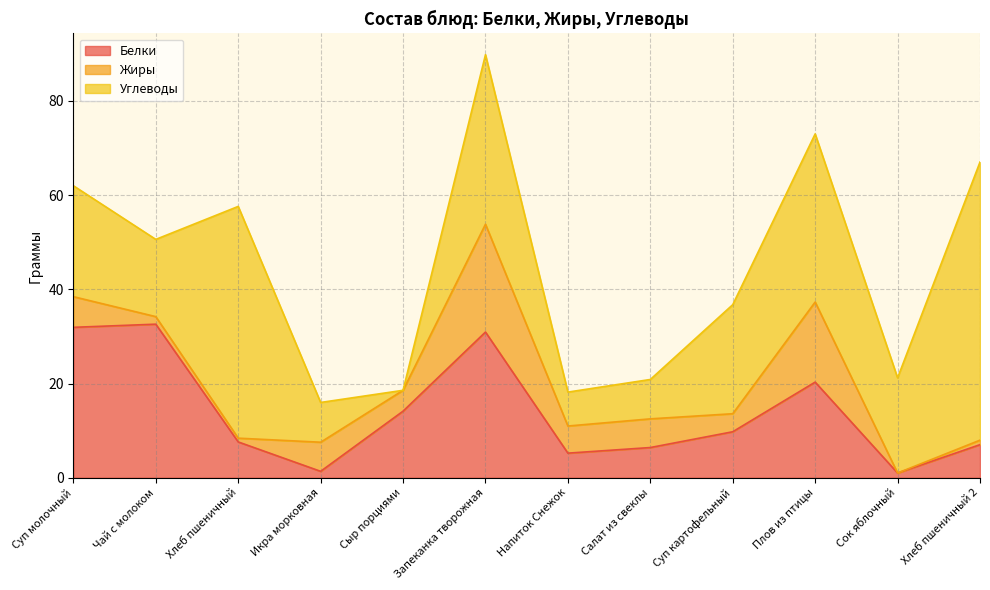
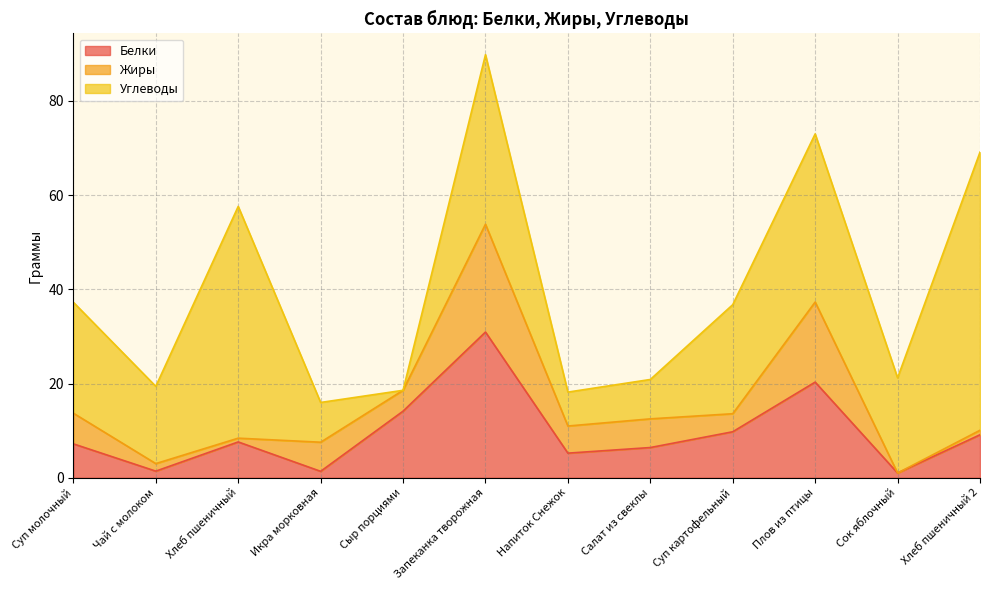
  {
    "Белки": {
-     "Суп молочный": 32,
-     "Чай с молоком": 33,
+     "Суп молочный": 7,
+     "Чай с молоком": 1,
      "Хлеб пшеничный": 8,
      "Икра морковная": 1,
      "Сыр порциями": 14,
      "Запеканка творожная": 31,
      "Напиток Снежок": 5,
      "Салат из свеклы": 6,
      "Суп картофельный": 10,
      "Плов из птицы": 20,
-     "Хлеб пшеничный 2": 7
+     "Хлеб пшеничный 2": 9
    }
  }
